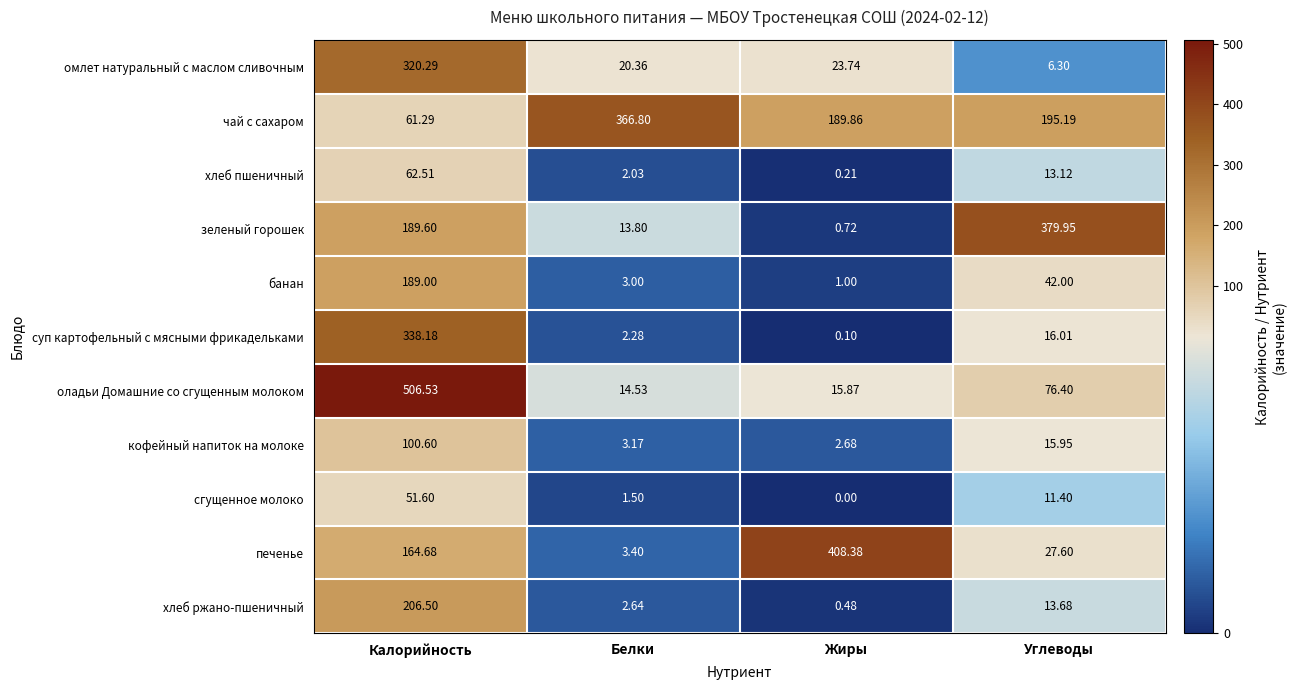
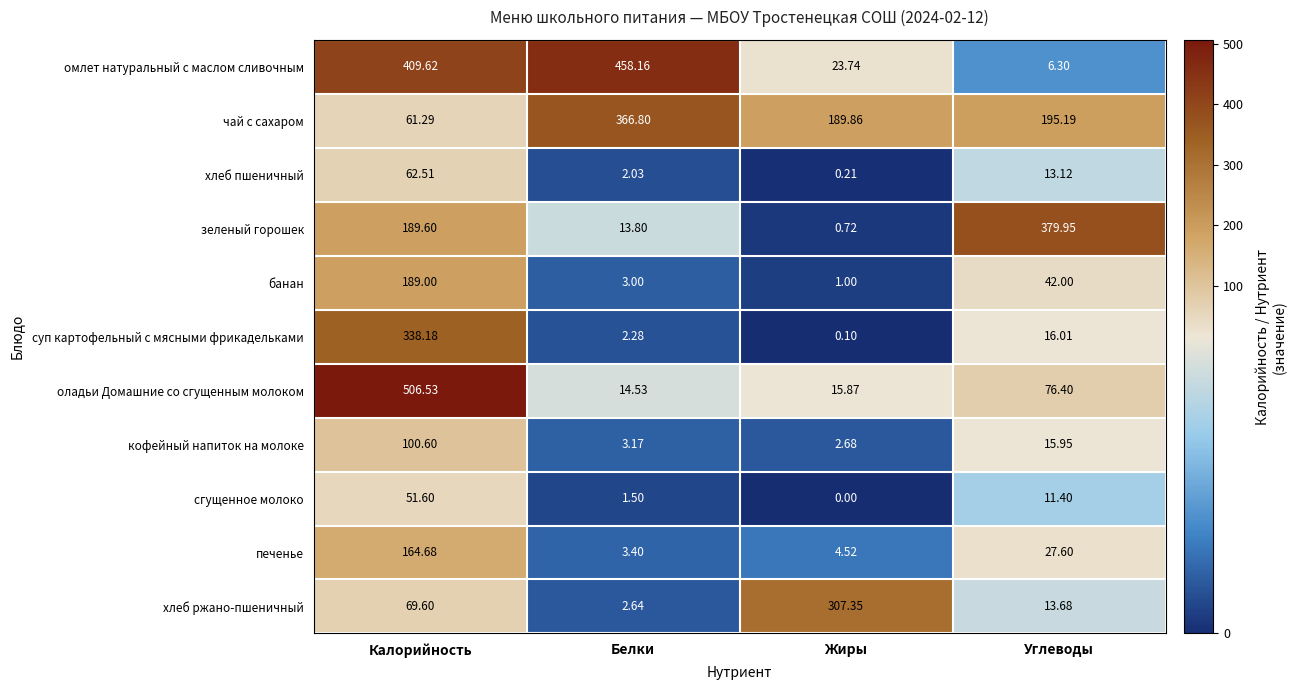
  {
    "омлет натуральный с маслом сливочным": {
-     "Калорийность": 320.29,
-     "Белки": 20.36,
+     "Калорийность": 409.62,
+     "Белки": 458.16,
      "Жиры": 23.74,
      "Углеводы": 6.30
    },
    "чай с сахаром": {
      "Калорийность": 61.29,
      "Белки": 366.80,
      "Жиры": 189.86,
      "Углеводы": 195.19
    },
    "хлеб пшеничный": {
      "Калорийность": 62.51,
      "Белки": 2.03,
      "Жиры": 0.21,
      "Углеводы": 13.12
    },
    "зеленый горошек": {
      "Калорийность": 189.60,
      "Белки": 13.80,
      "Жиры": 0.72,
      "Углеводы": 379.95
    },
    "банан": {
      "Калорийность": 189.00,
      "Белки": 3.00,
      "Жиры": 1.00,
      "Углеводы": 42.00
    },
    "суп картофельный с мясными фрикадельками": {
      "Калорийность": 338.18,
      "Белки": 2.28,
      "Жиры": 0.10,
      "Углеводы": 16.01
    },
    "оладьи Домашние со сгущенным молоком": {
      "Калорийность": 506.53,
      "Белки": 14.53,
      "Жиры": 15.87,
      "Углеводы": 76.40
    },
    "кофейный напиток на молоке": {
      "Калорийность": 100.60,
      "Белки": 3.17,
      "Жиры": 2.68,
      "Углеводы": 15.95
    },
    "сгущенное молоко": {
      "Калорийность": 51.60,
      "Белки": 1.50,
      "Жиры": 0.00,
      "Углеводы": 11.40
    },
    "печенье": {
      "Калорийность": 164.68,
      "Белки": 3.40,
-     "Жиры": 408.38,
+     "Жиры": 4.52,
      "Углеводы": 27.60
    },
    "хлеб ржано-пшеничный": {
-     "Калорийность": 206.50,
+     "Калорийность": 69.60,
      "Белки": 2.64,
-     "Жиры": 0.48,
+     "Жиры": 307.35,
      "Углеводы": 13.68
    }
  }
